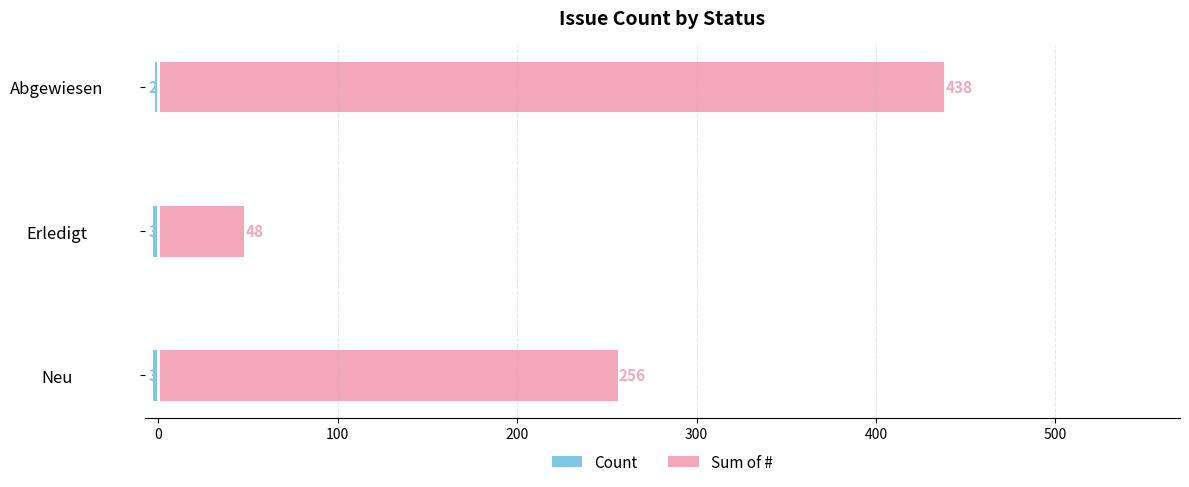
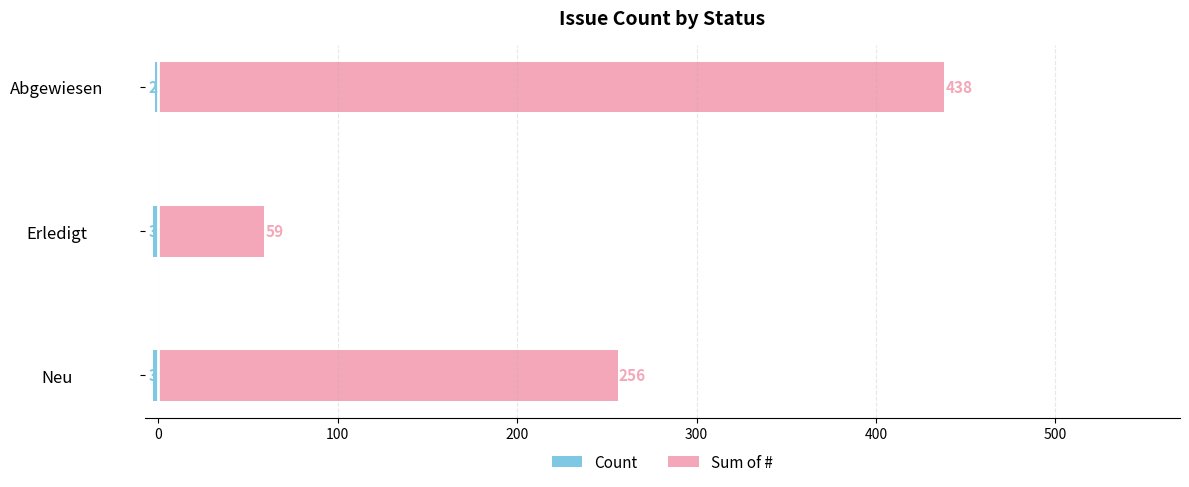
  {
    "Sum of #": {
      "Abgewiesen": 438,
-     "Erledigt": 48,
+     "Erledigt": 59,
      "Neu": 256
    }
  }
